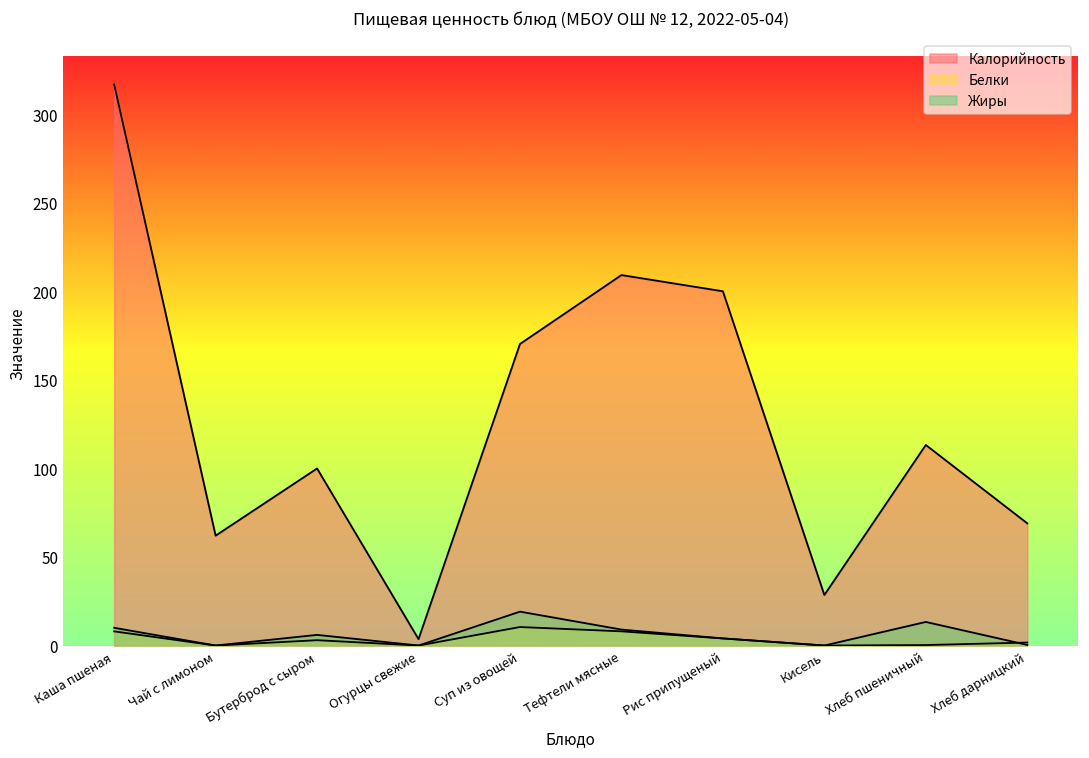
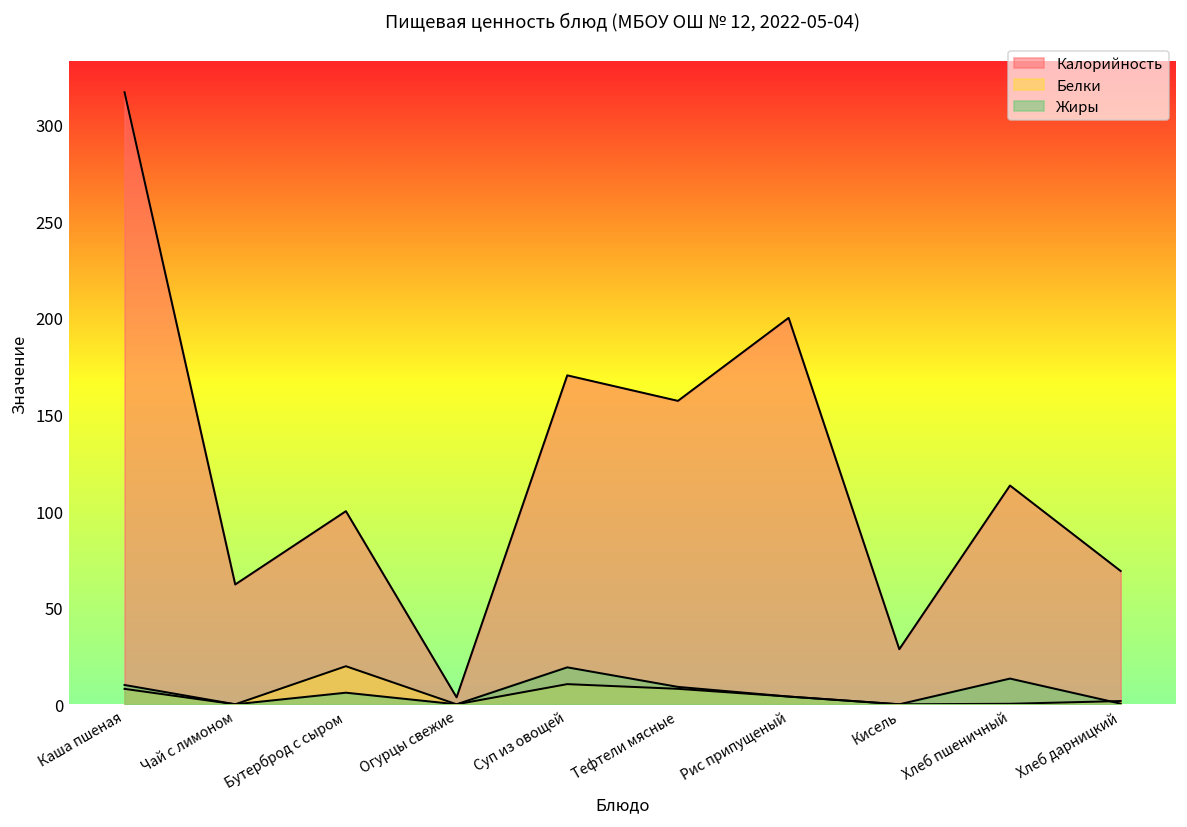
  {
    "Калорийность": {
      "Каша пшеная": 317,
      "Чай с лимоном": 62,
      "Бутерброд с сыром": 100,
      "Огурцы свежие": 4,
      "Суп из овощей": 170,
-     "Тефтели мясные": 209,
+     "Тефтели мясные": 157,
      "Рис припущеный": 200,
      "Кисель": 29,
      "Хлеб пшеничный": 113,
      "Хлеб дарницкий": 69
    },
    "Белки": {
      "Каша пшеная": 8,
-     "Бутерброд с сыром": 3,
+     "Бутерброд с сыром": 20,
      "Суп из овощей": 10,
      "Хлеб пшеничный": 0
    },
    "Жиры": {
      "Каша пшеная": 10,
      "Бутерброд с сыром": 6,
      "Суп из овощей": 19,
      "Хлеб пшеничный": 13
    }
  }
